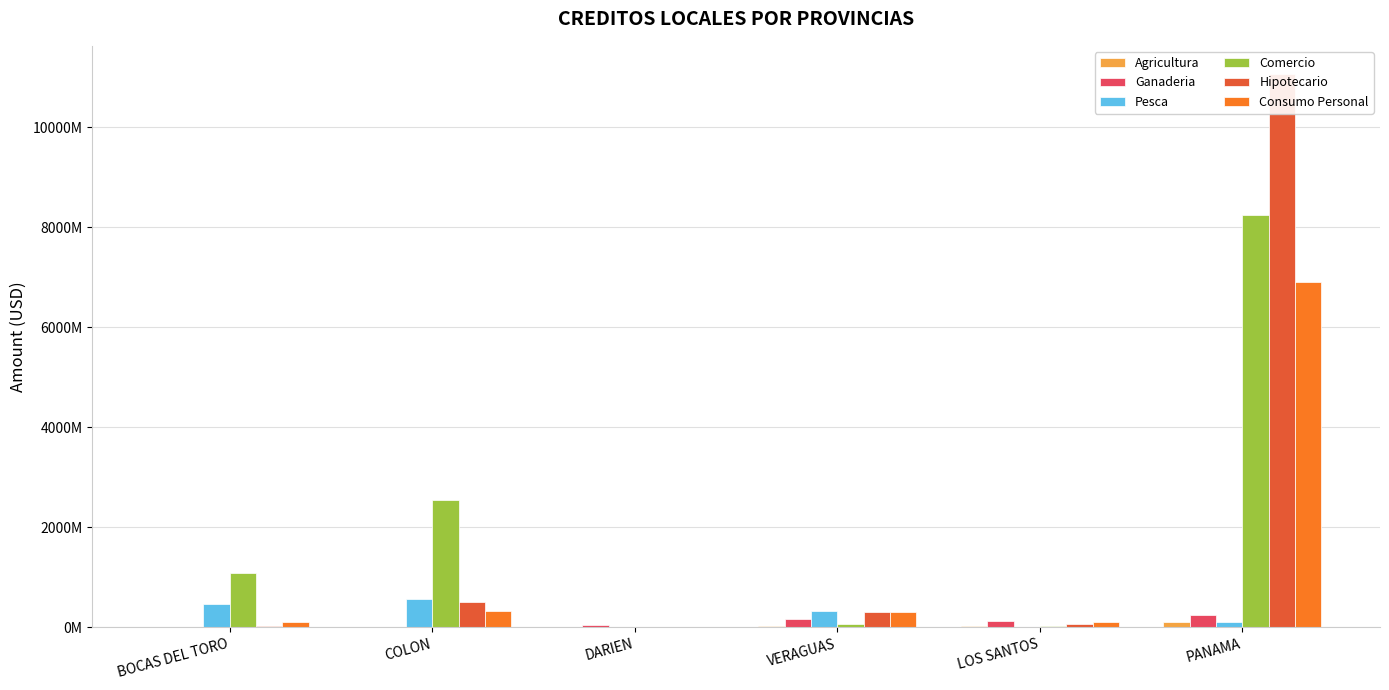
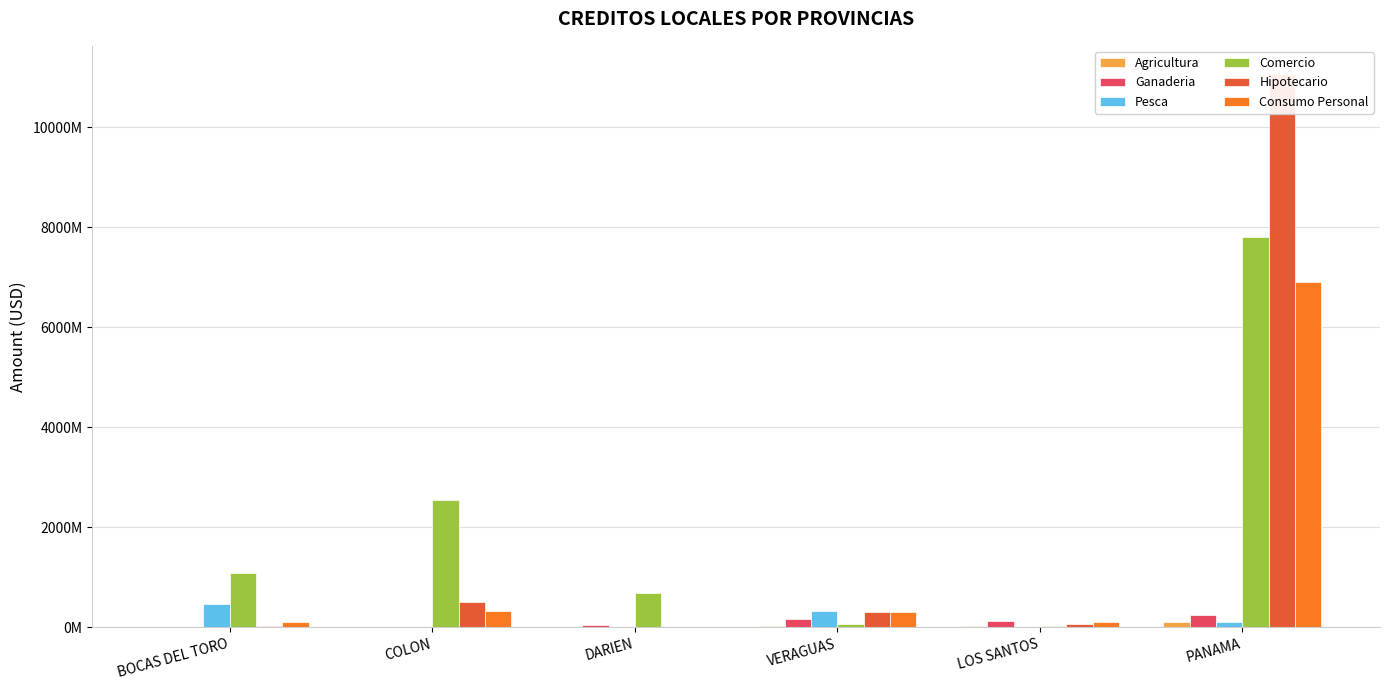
  {
    "Pesca": {
      "BOCAS DEL TORO": 500000000,
-     "COLON": 600000000,
+     "COLON": 0,
      "VERAGUAS": 300000000,
      "PANAMA": 100000000
    },
    "Comercio": {
      "BOCAS DEL TORO": 1100000000,
      "COLON": 2500000000,
-     "DARIEN": 0,
+     "DARIEN": 700000000,
      "VERAGUAS": 100000000,
-     "PANAMA": 8200000000
+     "PANAMA": 7800000000
    }
  }
